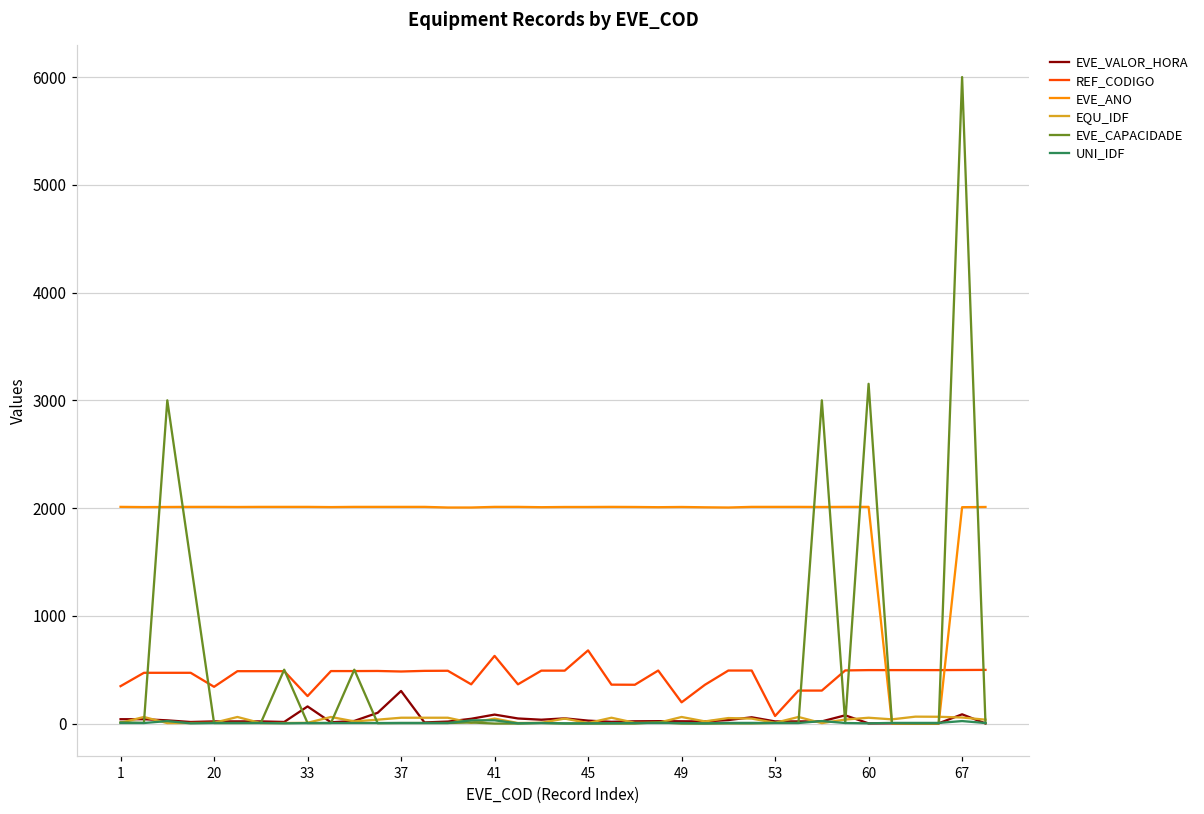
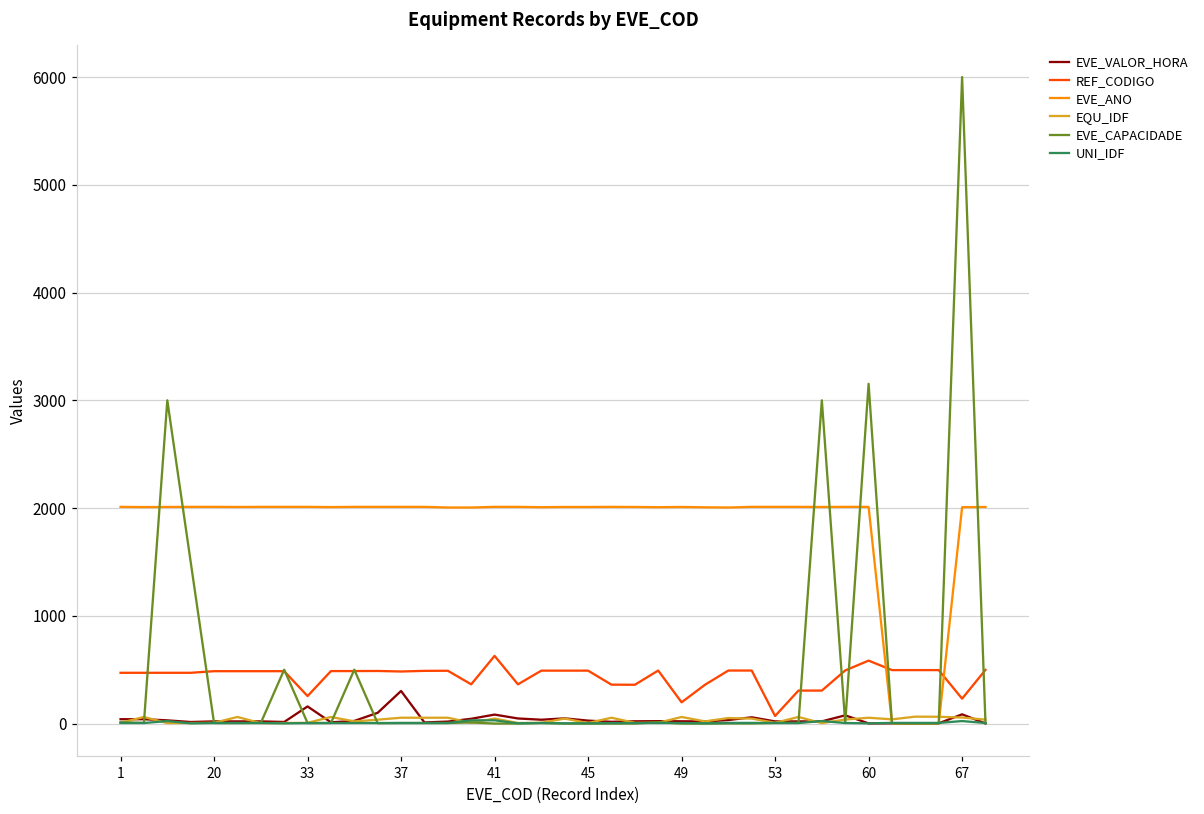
  {
    "EVE_VALOR_HORA": {
      "1": 0,
      "33": 200,
      "37": 300,
      "41": 100,
      "67": 100
    },
    "REF_CODIGO": {
-     "1": 300,
-     "20": 300,
+     "1": 500,
+     "20": 500,
      "33": 300,
      "37": 500,
      "41": 600,
-     "45": 700,
+     "45": 500,
      "49": 200,
      "53": 100,
-     "60": 500,
-     "67": 500
+     "60": 600,
+     "67": 200
    },
    "EVE_CAPACIDADE": {
      "41": 0,
      "60": 3200,
      "67": 6000
    },
    "UNI_IDF": {
      "67": 0
    }
  }
